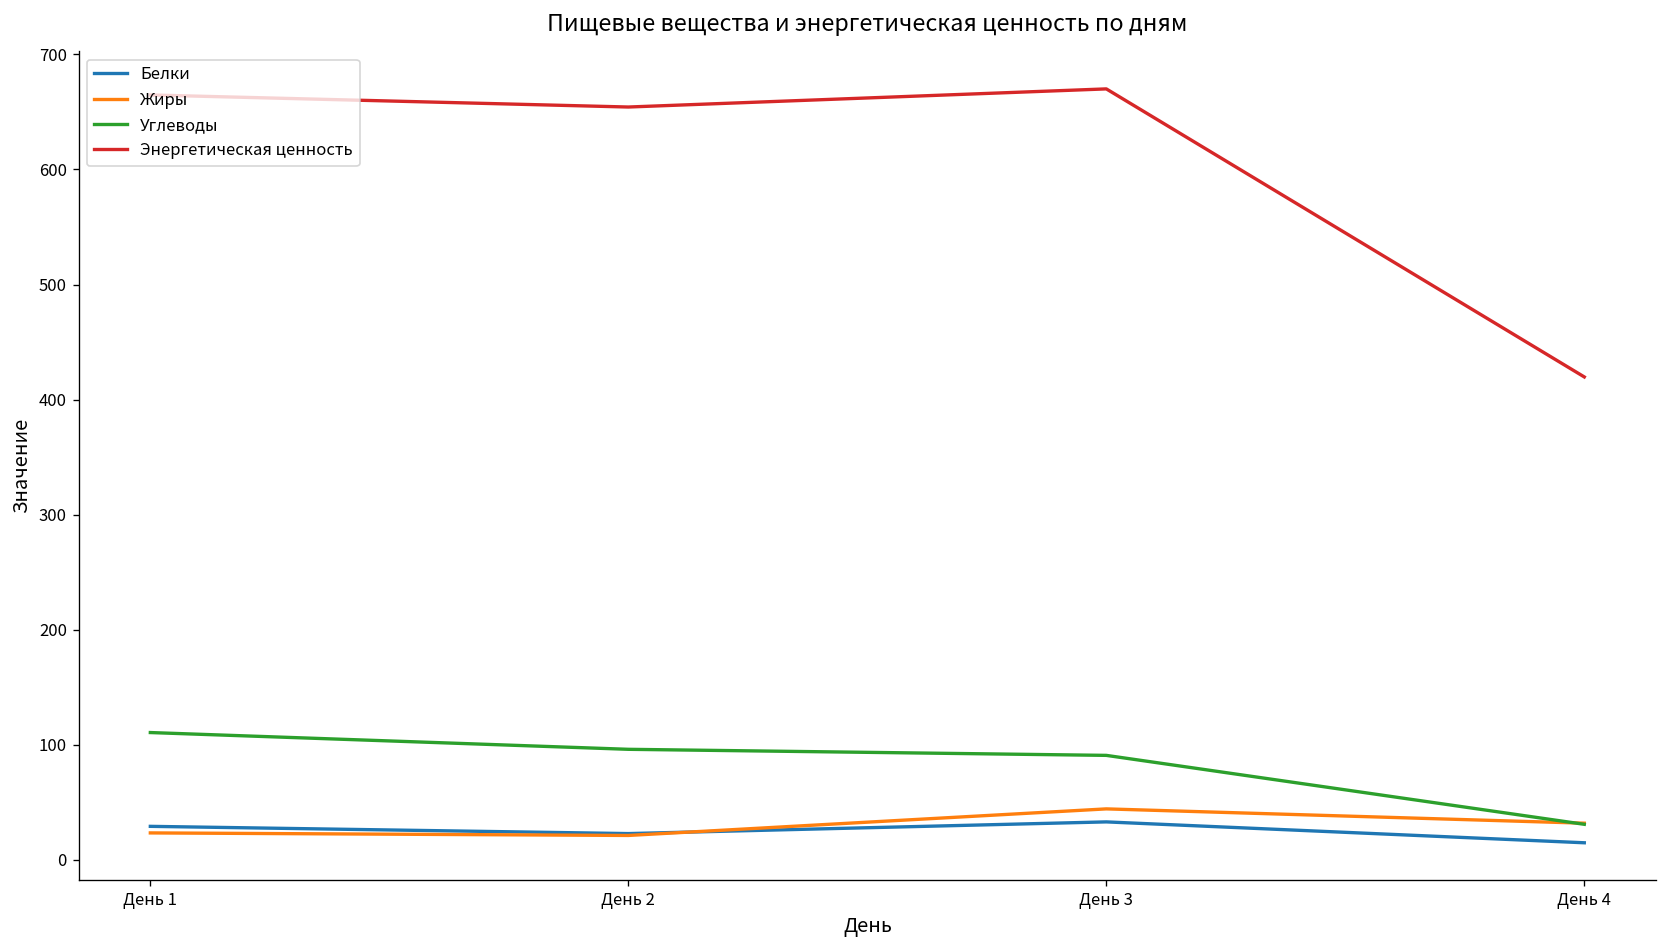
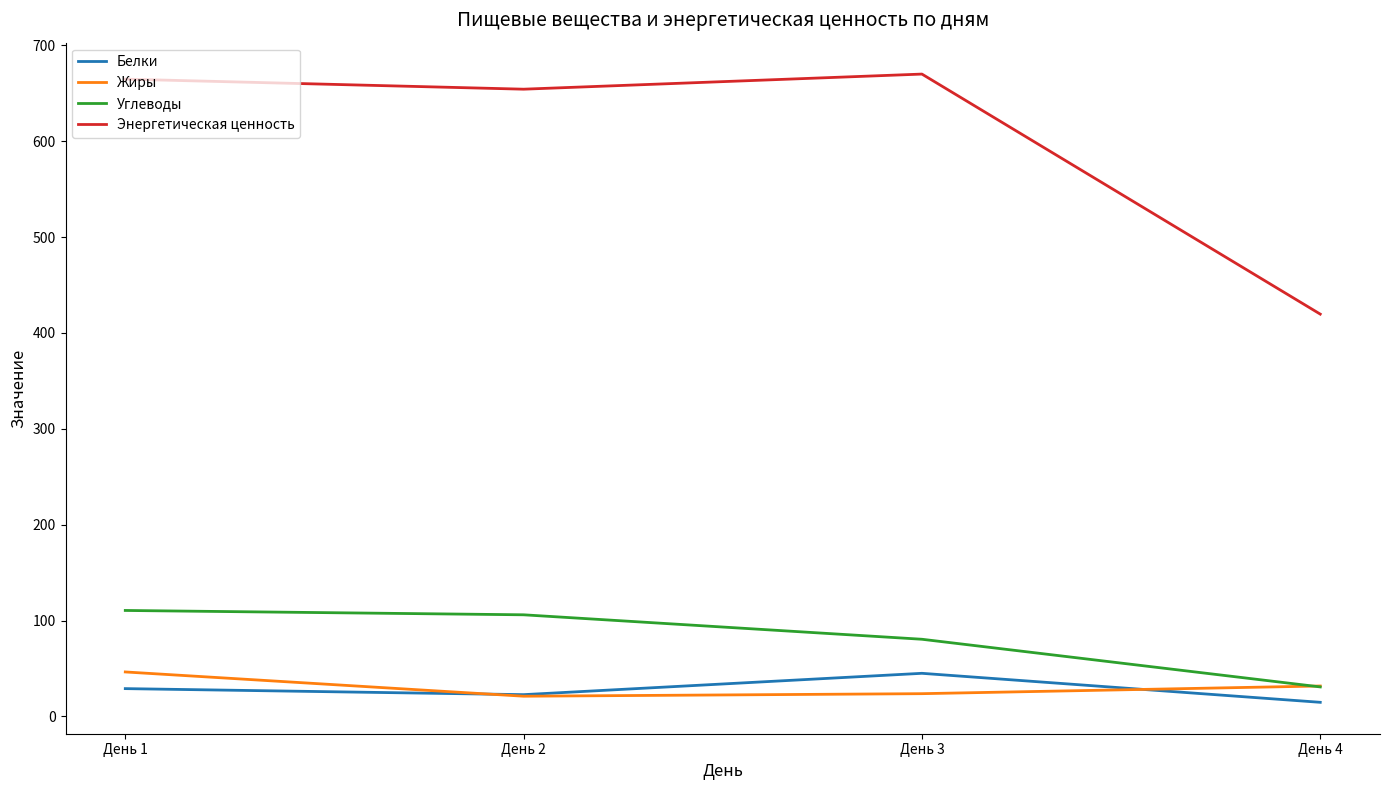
  {
    "Белки": {
      "День 1": 30,
-     "День 3": 30,
+     "День 3": 40,
      "День 4": 10
    },
    "Жиры": {
-     "День 1": 20,
-     "День 3": 40
+     "День 1": 50,
+     "День 3": 20
    },
    "Углеводы": {
      "День 1": 110,
-     "День 2": 100,
-     "День 3": 90
+     "День 2": 110,
+     "День 3": 80
    },
    "Энергетическая ценность": {
      "День 2": 650,
      "День 3": 670,
      "День 4": 420
    }
  }
